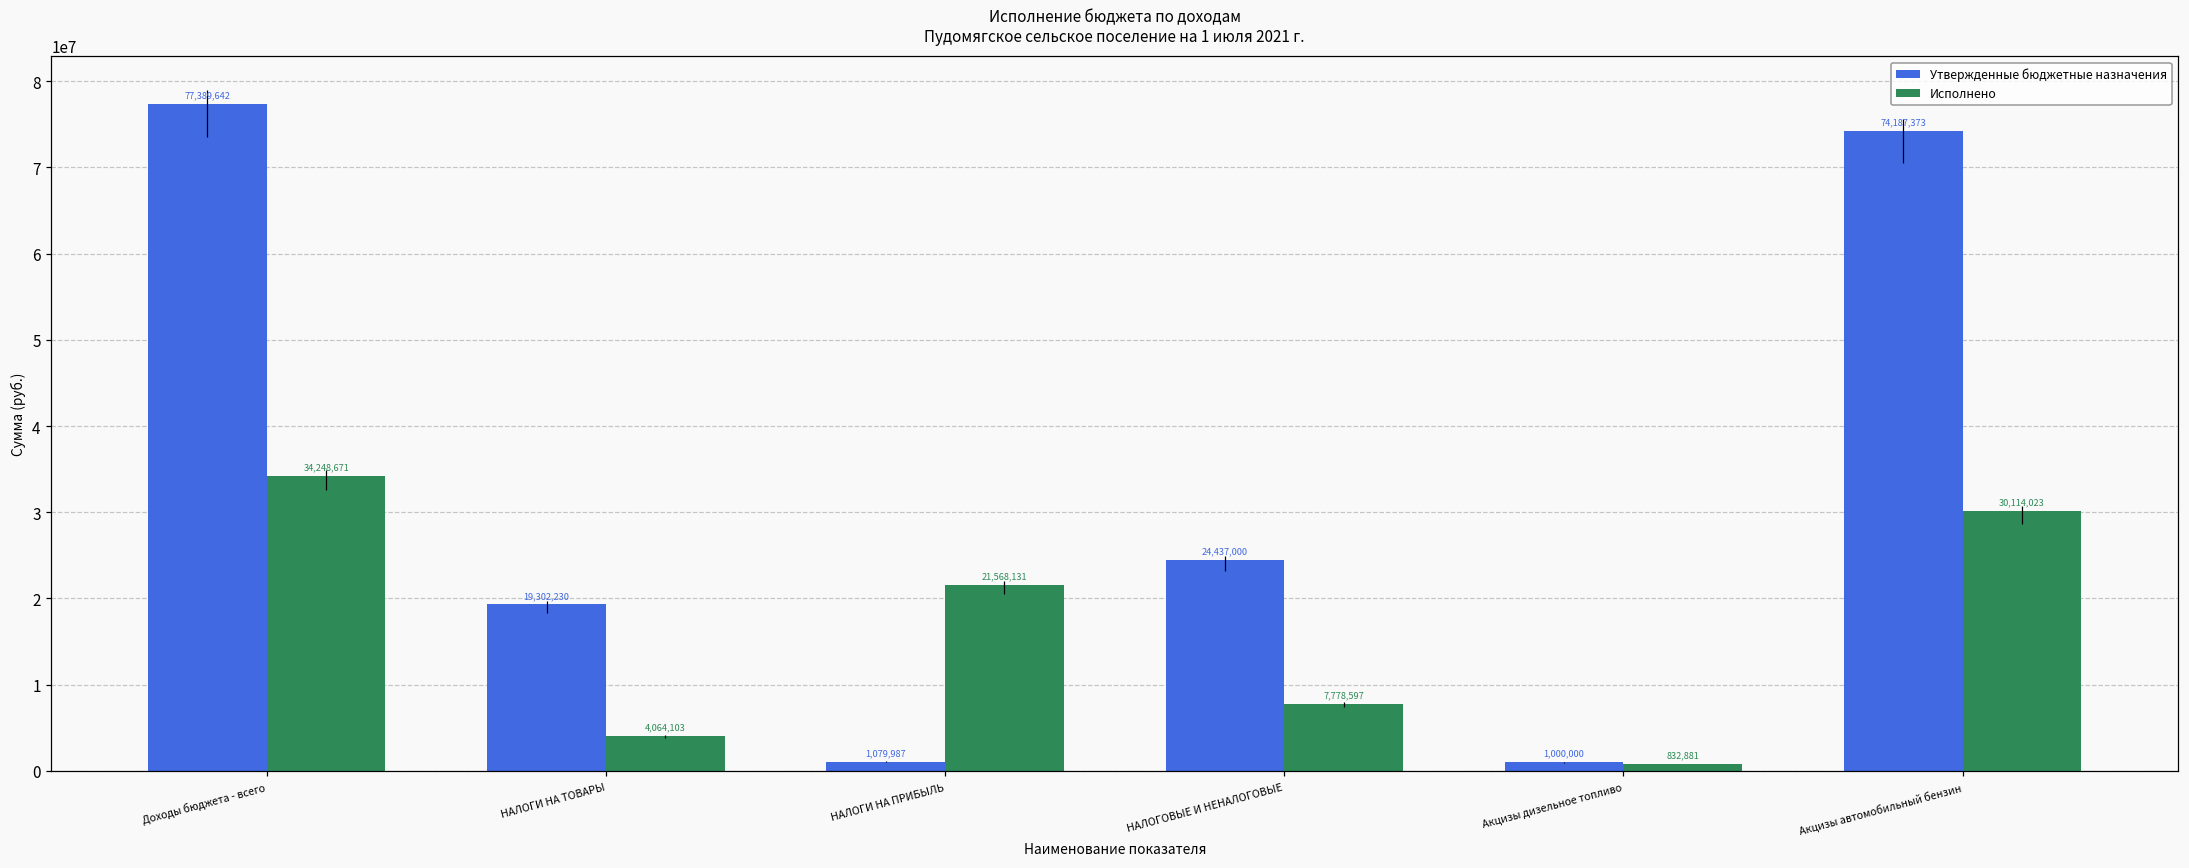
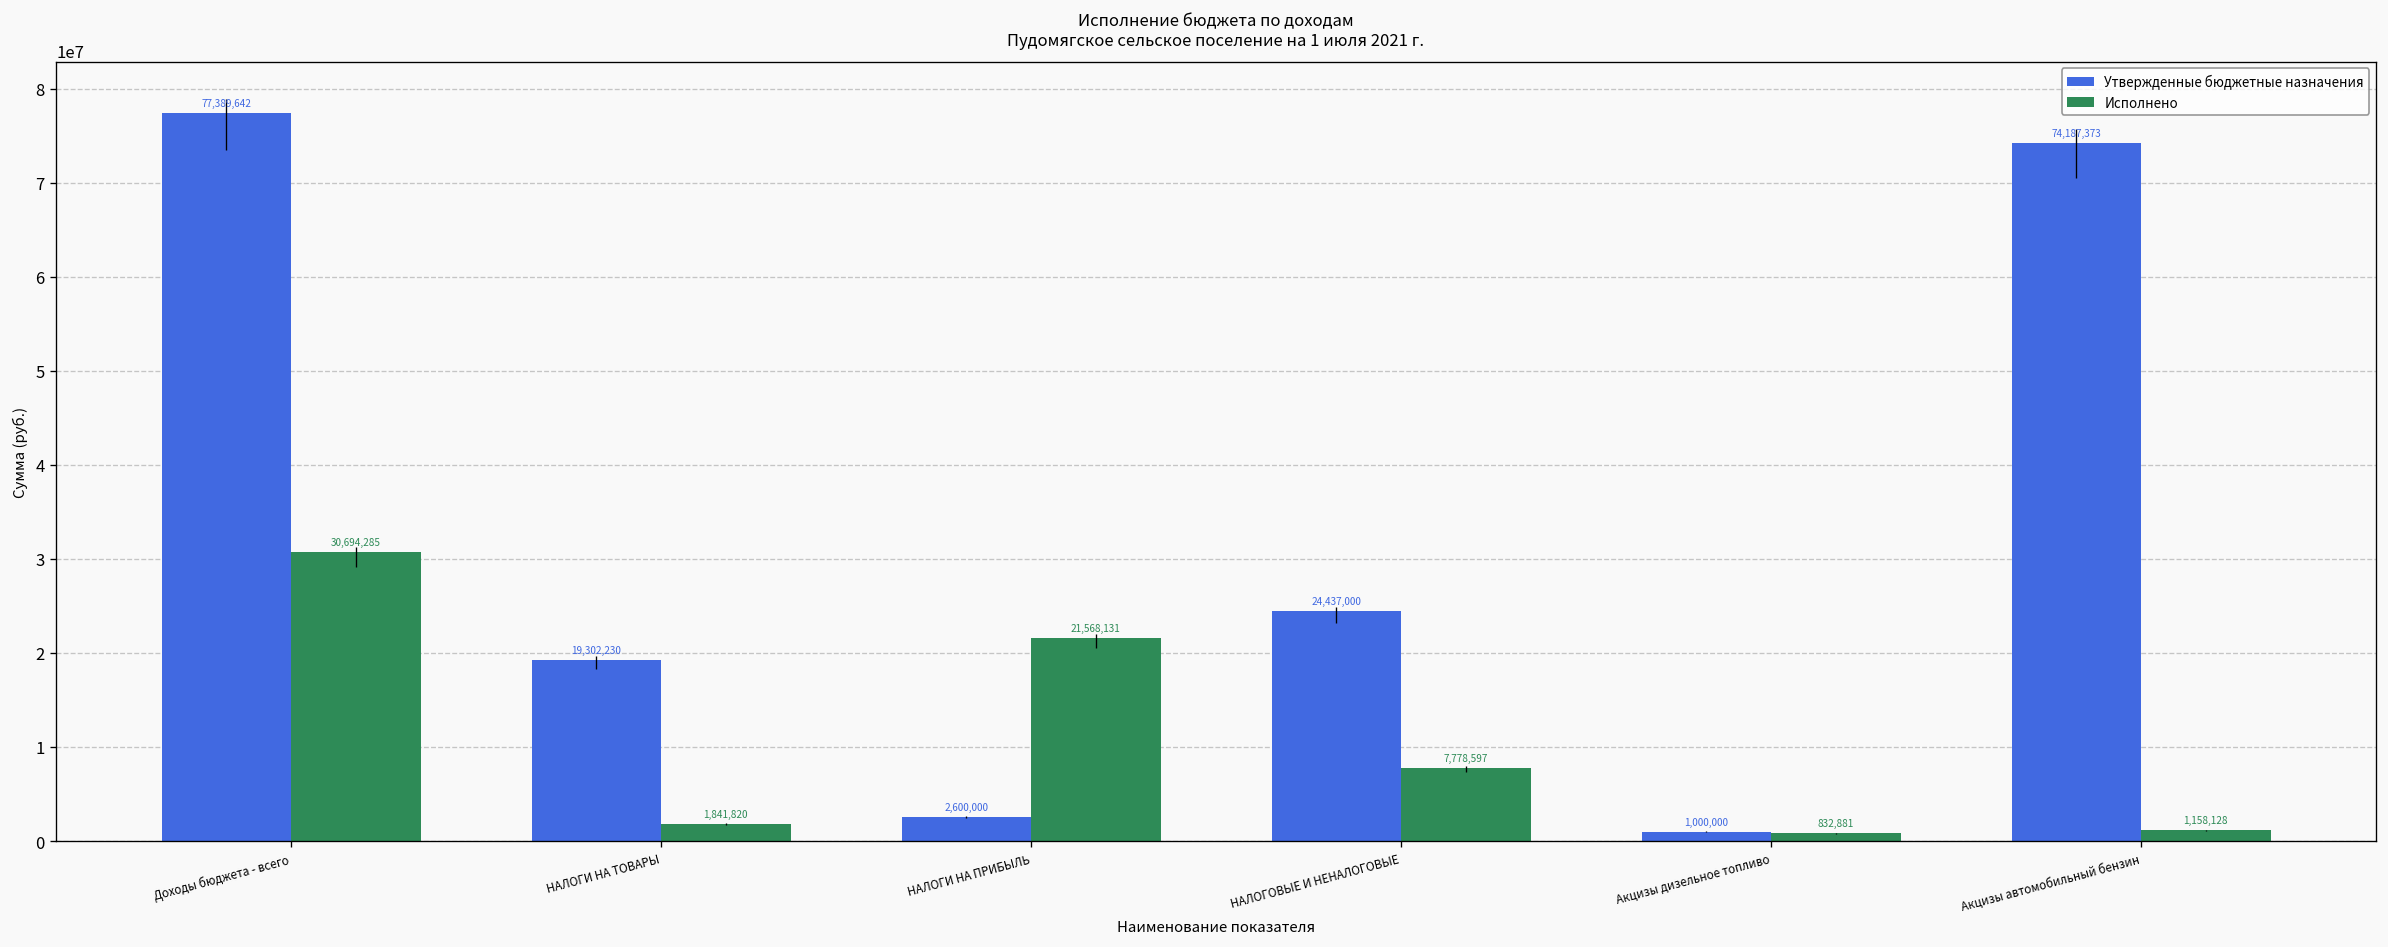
  {
    "Утвержденные бюджетные назначения": {
      "Доходы бюджета - всего": "77,389,642",
      "НАЛОГИ НА ТОВАРЫ": "19,302,230",
-     "НАЛОГИ НА ПРИБЫЛЬ": "1,079,987",
+     "НАЛОГИ НА ПРИБЫЛЬ": "2,600,000",
      "НАЛОГОВЫЕ И НЕНАЛОГОВЫЕ": "24,437,000",
      "Акцизы дизельное топливо": "1,000,000",
      "Акцизы автомобильный бензин": "74,187,373"
    },
    "Исполнено": {
-     "Доходы бюджета - всего": "34,248,671",
-     "НАЛОГИ НА ТОВАРЫ": "4,064,103",
+     "Доходы бюджета - всего": "30,694,285",
+     "НАЛОГИ НА ТОВАРЫ": "1,841,820",
      "НАЛОГИ НА ПРИБЫЛЬ": "21,568,131",
      "НАЛОГОВЫЕ И НЕНАЛОГОВЫЕ": "7,778,597",
      "Акцизы дизельное топливо": "832,881",
-     "Акцизы автомобильный бензин": "30,114,023"
+     "Акцизы автомобильный бензин": "1,158,128"
    }
  }
